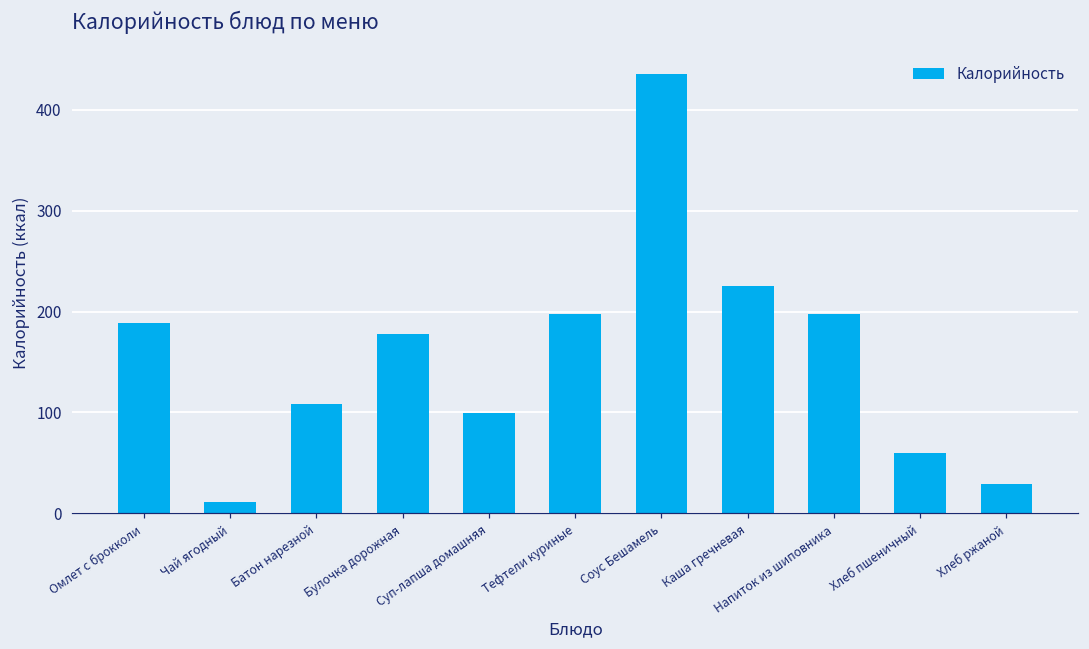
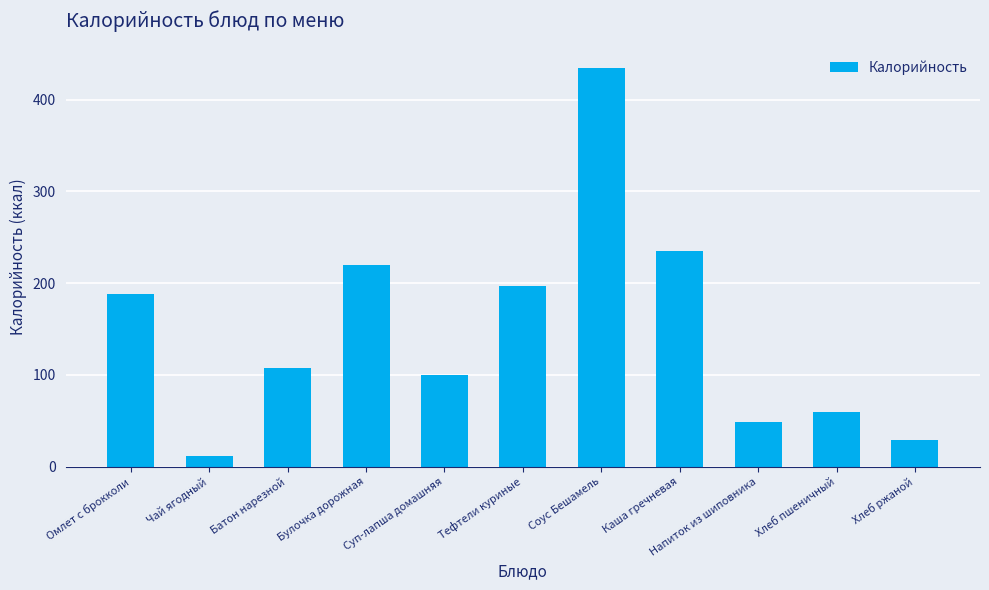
  {
    "Омлет с брокколи": 190,
    "Чай ягодный": 10,
    "Батон нарезной": 110,
-   "Булочка дорожная": 180,
+   "Булочка дорожная": 220,
    "Суп-лапша домашняя": 100,
    "Тефтели куриные": 200,
    "Соус Бешамель": 440,
-   "Каша гречневая": 230,
-   "Напиток из шиповника": 200,
+   "Каша гречневая": 240,
+   "Напиток из шиповника": 50,
    "Хлеб пшеничный": 60,
    "Хлеб ржаной": 30
  }
